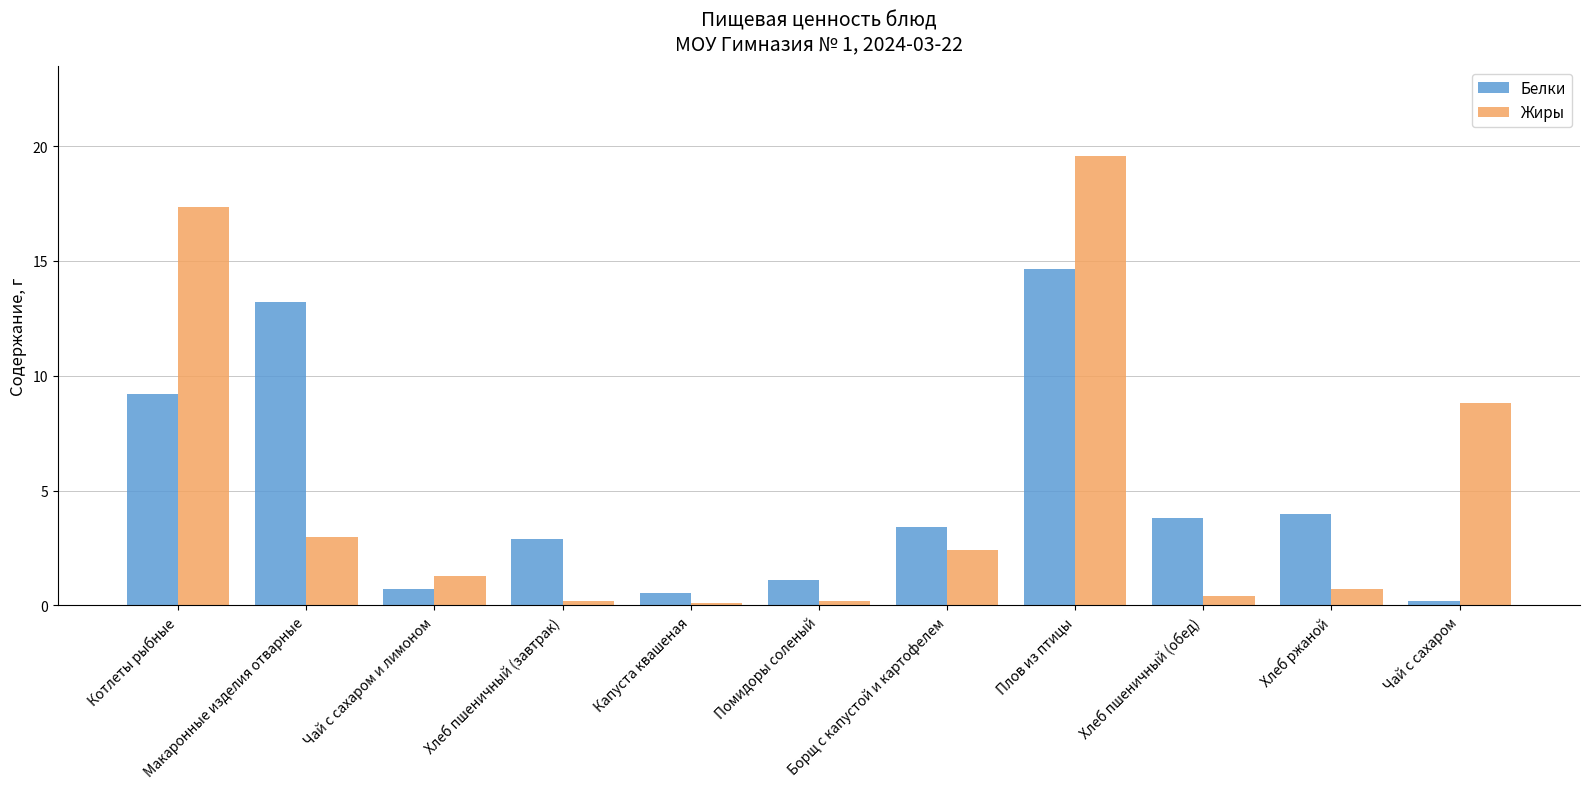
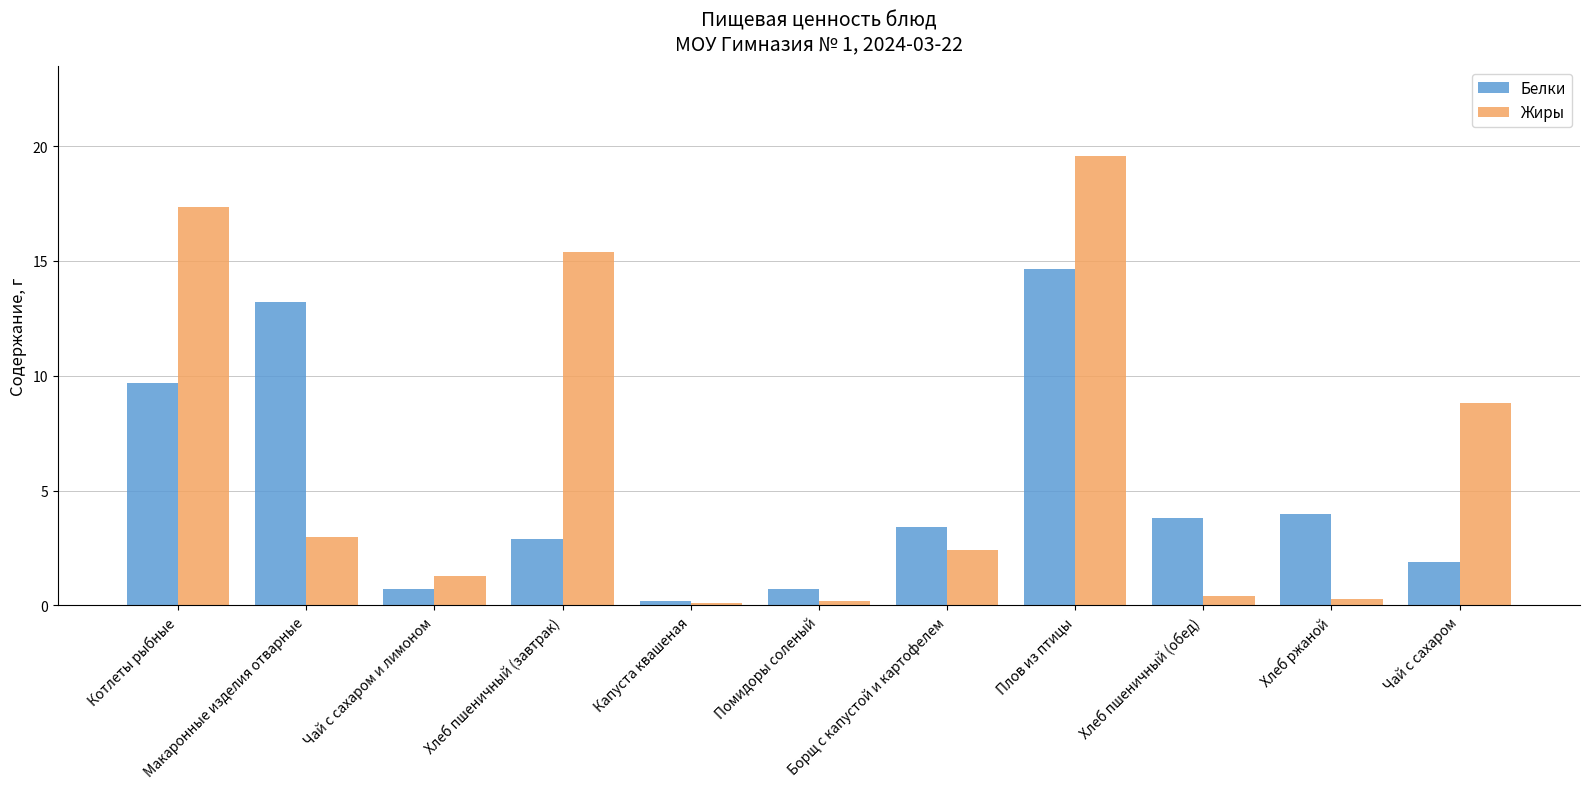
  {
    "Белки": {
-     "Котлеты рыбные": 9.2,
+     "Котлеты рыбные": 9.7,
      "Макаронные изделия отварные": 13.2,
      "Чай с сахаром и лимоном": 0.7,
      "Хлеб пшеничный (завтрак)": 2.9,
-     "Капуста квашеная": 0.5,
-     "Помидоры соленый": 1.1,
+     "Капуста квашеная": 0.2,
+     "Помидоры соленый": 0.7,
      "Борщ с капустой и картофелем": 3.4,
      "Плов из птицы": 14.7,
      "Хлеб пшеничный (обед)": 3.8,
      "Хлеб ржаной": 4.0,
-     "Чай с сахаром": 0.2
+     "Чай с сахаром": 1.9
    },
    "Жиры": {
      "Котлеты рыбные": 17.4,
      "Макаронные изделия отварные": 3.0,
      "Чай с сахаром и лимоном": 1.3,
-     "Хлеб пшеничный (завтрак)": 0.2,
+     "Хлеб пшеничный (завтрак)": 15.4,
      "Помидоры соленый": 0.2,
      "Борщ с капустой и картофелем": 2.4,
      "Плов из птицы": 19.6,
      "Хлеб пшеничный (обед)": 0.4,
-     "Хлеб ржаной": 0.7,
+     "Хлеб ржаной": 0.3,
      "Чай с сахаром": 8.8
    }
  }
